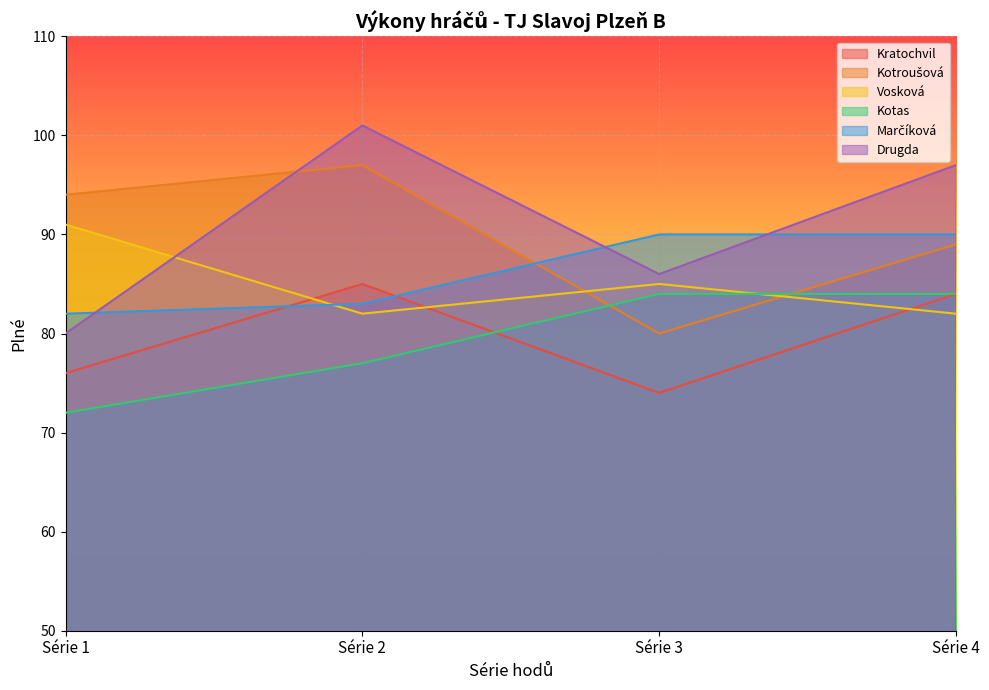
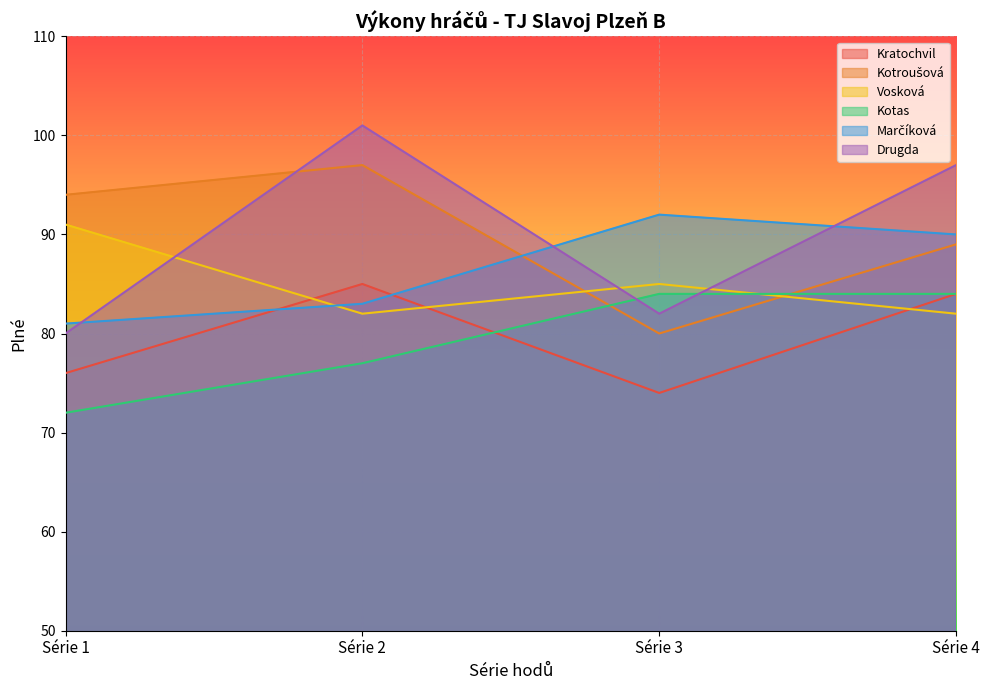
  {
    "Kotas": {
      "Série 1": 72,
      "Série 2": 77,
      "Série 3": 84
    },
    "Marčíková": {
-     "Série 1": 82,
+     "Série 1": 81,
      "Série 2": 83,
-     "Série 3": 90,
+     "Série 3": 92,
      "Série 4": 90
    },
    "Drugda": {
      "Série 1": 80,
      "Série 2": 101,
-     "Série 3": 86,
+     "Série 3": 82,
      "Série 4": 97
    }
  }
